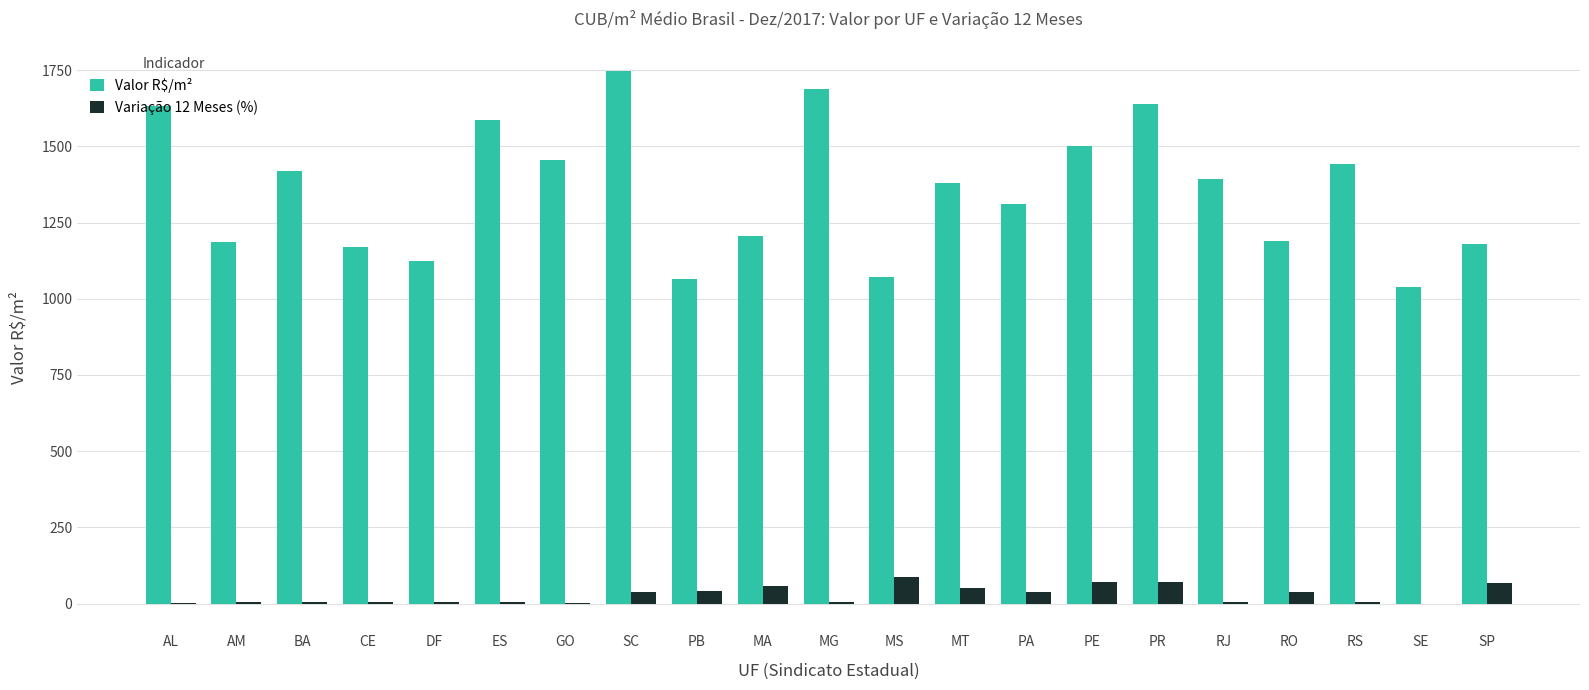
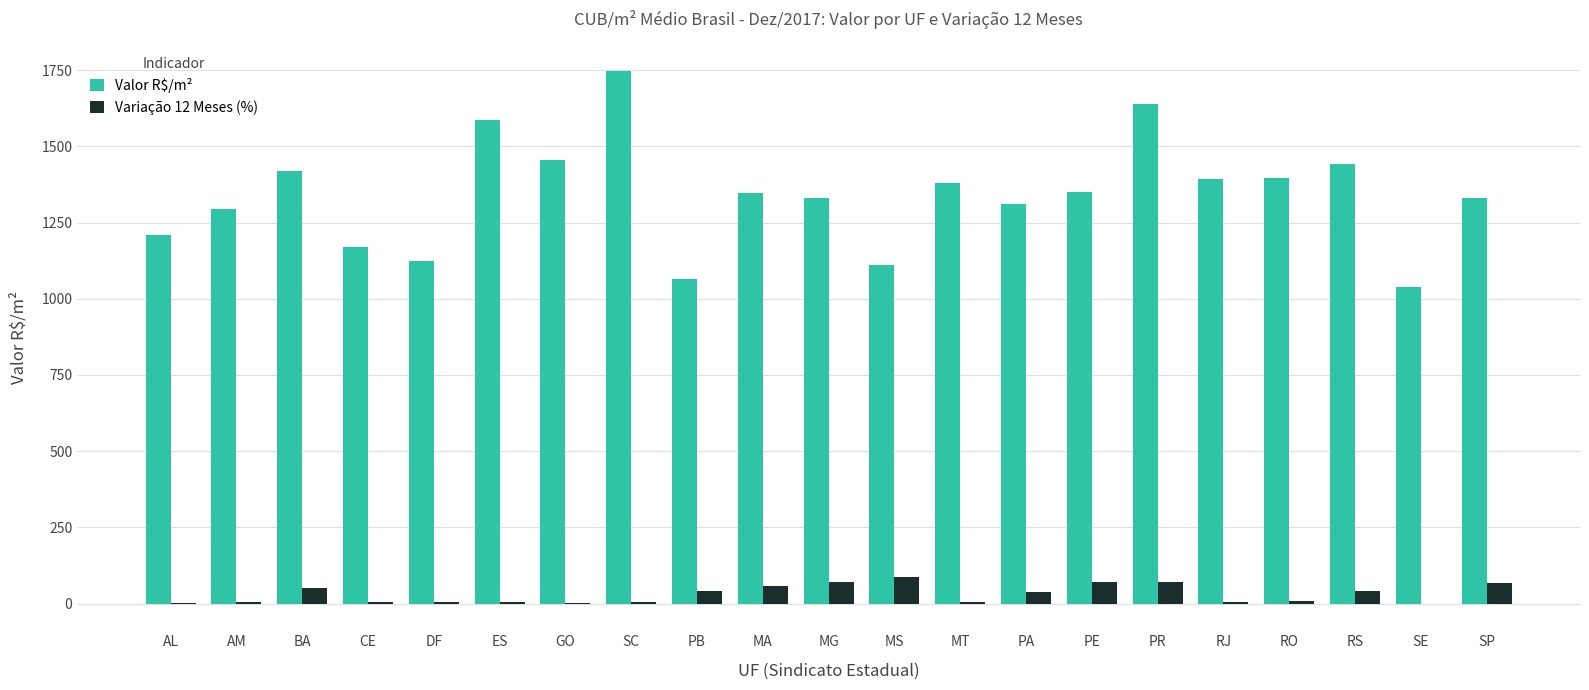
  {
    "Valor R$/m²": {
-     "AL": 1630,
-     "AM": 1190,
+     "AL": 1210,
+     "AM": 1290,
      "BA": 1420,
      "CE": 1170,
      "DF": 1120,
      "ES": 1590,
      "GO": 1460,
      "SC": 1750,
      "PB": 1060,
-     "MA": 1210,
-     "MG": 1690,
-     "MS": 1070,
+     "MA": 1350,
+     "MG": 1330,
+     "MS": 1110,
      "MT": 1380,
      "PA": 1310,
-     "PE": 1500,
+     "PE": 1350,
      "PR": 1640,
      "RJ": 1390,
-     "RO": 1190,
+     "RO": 1390,
      "RS": 1440,
      "SE": 1040,
-     "SP": 1180
+     "SP": 1330
    },
    "Variação 12 Meses (%)": {
-     "BA": 0,
-     "SC": 40,
+     "BA": 50,
+     "SC": 10,
      "PB": 40,
      "MA": 60,
-     "MG": 10,
+     "MG": 70,
      "MS": 90,
-     "MT": 50,
+     "MT": 0,
      "PA": 40,
      "PE": 70,
      "PR": 70,
-     "RO": 40,
-     "RS": 0,
+     "RO": 10,
+     "RS": 40,
      "SP": 70
    }
  }
